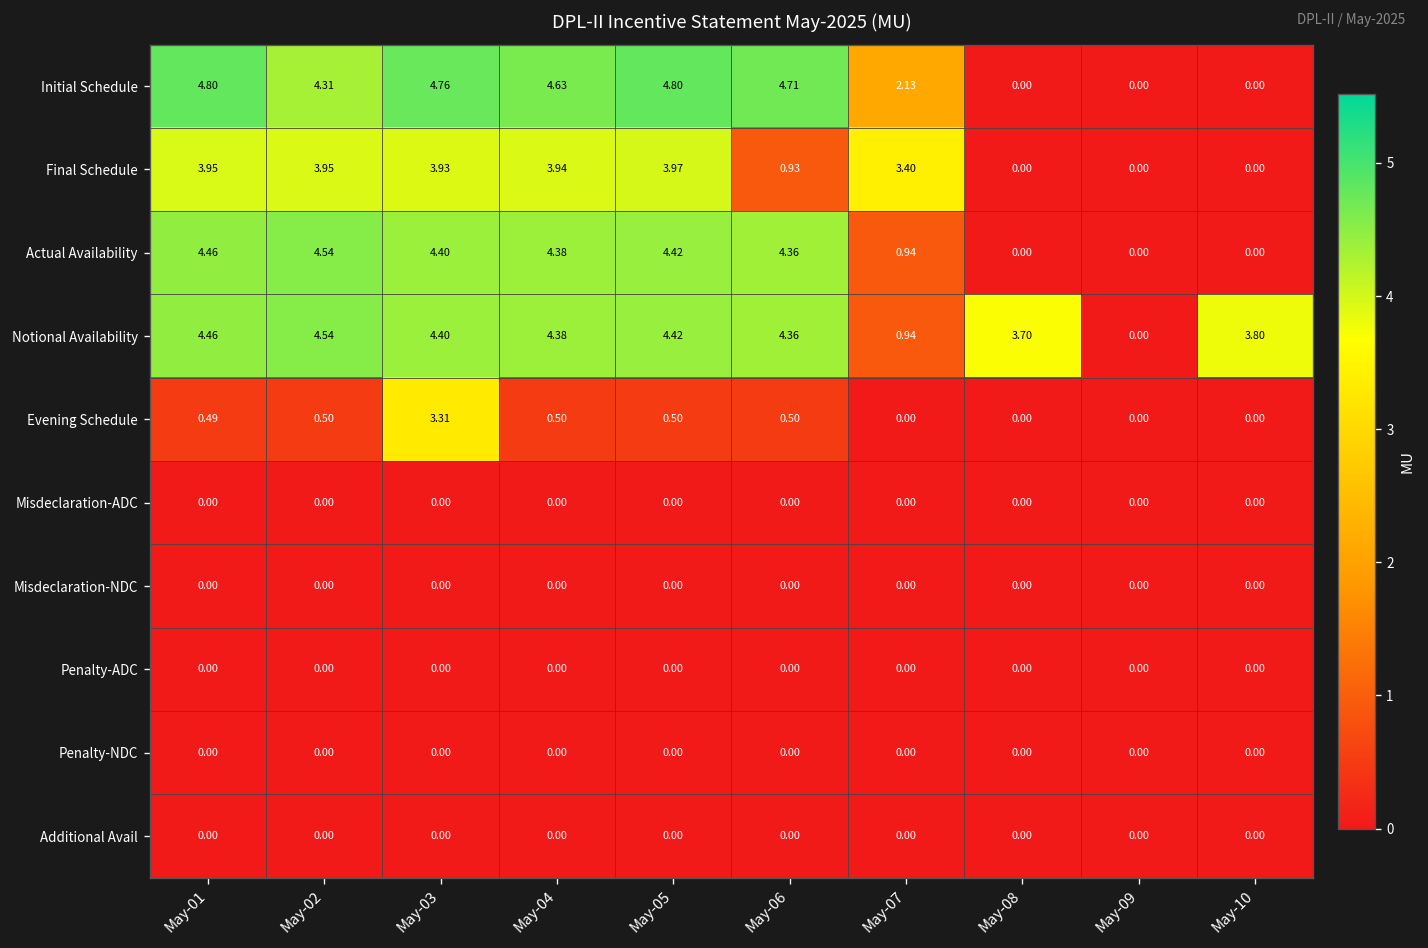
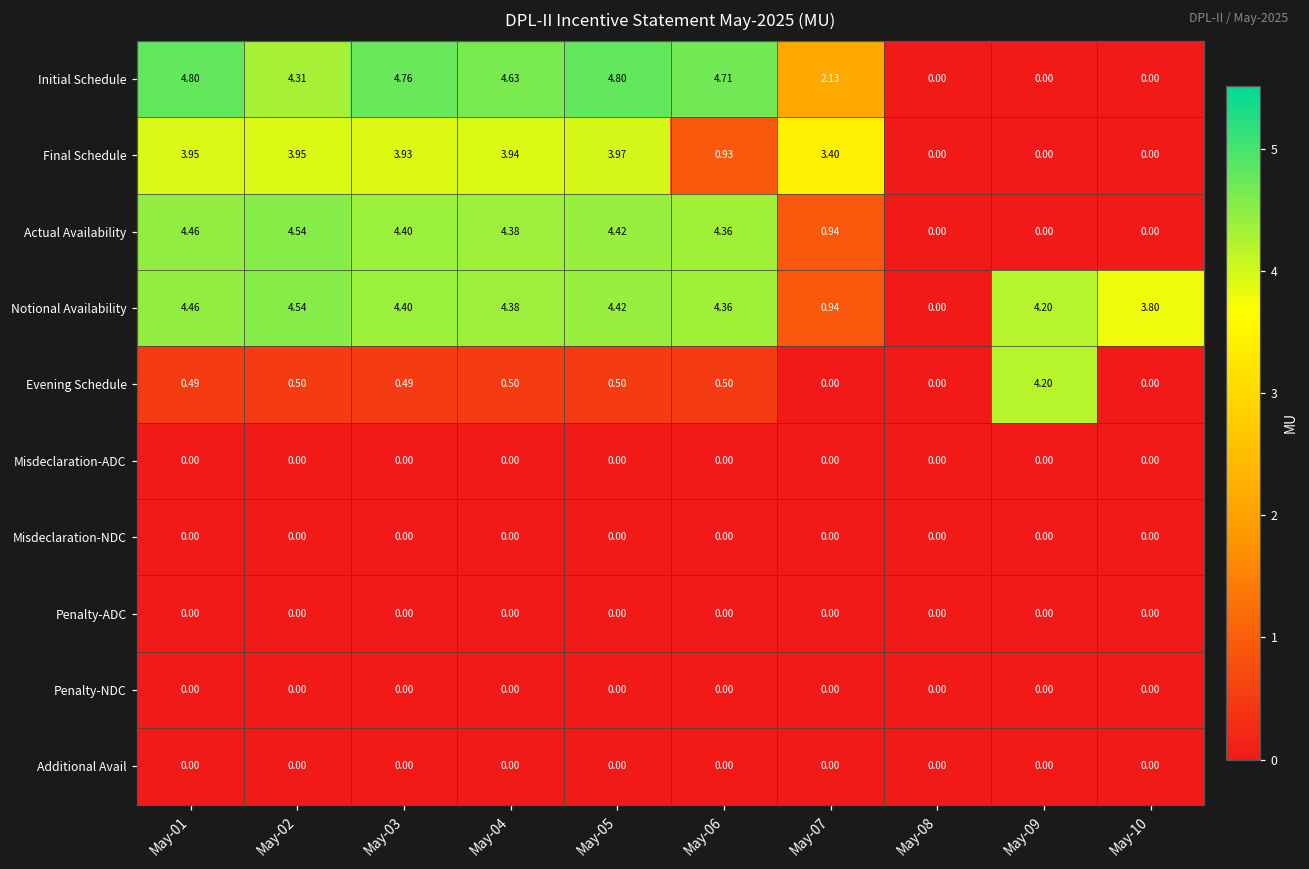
  {
    "Initial Schedule": {
      "May-01": 4.80,
      "May-02": 4.31,
      "May-03": 4.76,
      "May-04": 4.63,
      "May-05": 4.80,
      "May-06": 4.71,
      "May-07": 2.13,
      "May-08": 0.00,
      "May-09": 0.00,
      "May-10": 0.00
    },
    "Final Schedule": {
      "May-01": 3.95,
      "May-02": 3.95,
      "May-03": 3.93,
      "May-04": 3.94,
      "May-05": 3.97,
      "May-06": 0.93,
      "May-07": 3.40,
      "May-08": 0.00,
      "May-09": 0.00,
      "May-10": 0.00
    },
    "Actual Availability": {
      "May-01": 4.46,
      "May-02": 4.54,
      "May-03": 4.40,
      "May-04": 4.38,
      "May-05": 4.42,
      "May-06": 4.36,
      "May-07": 0.94,
      "May-08": 0.00,
      "May-09": 0.00,
      "May-10": 0.00
    },
    "Notional Availability": {
      "May-01": 4.46,
      "May-02": 4.54,
      "May-03": 4.40,
      "May-04": 4.38,
      "May-05": 4.42,
      "May-06": 4.36,
      "May-07": 0.94,
-     "May-08": 3.70,
-     "May-09": 0.00,
+     "May-08": 0.00,
+     "May-09": 4.20,
      "May-10": 3.80
    },
    "Evening Schedule": {
      "May-01": 0.49,
      "May-02": 0.50,
-     "May-03": 3.31,
+     "May-03": 0.49,
      "May-04": 0.50,
      "May-05": 0.50,
      "May-06": 0.50,
      "May-07": 0.00,
      "May-08": 0.00,
-     "May-09": 0.00,
+     "May-09": 4.20,
      "May-10": 0.00
    },
    "Misdeclaration-ADC": {
      "May-01": 0.00,
      "May-02": 0.00,
      "May-03": 0.00,
      "May-04": 0.00,
      "May-05": 0.00,
      "May-06": 0.00,
      "May-07": 0.00,
      "May-08": 0.00,
      "May-09": 0.00,
      "May-10": 0.00
    },
    "Misdeclaration-NDC": {
      "May-01": 0.00,
      "May-02": 0.00,
      "May-03": 0.00,
      "May-04": 0.00,
      "May-05": 0.00,
      "May-06": 0.00,
      "May-07": 0.00,
      "May-08": 0.00,
      "May-09": 0.00,
      "May-10": 0.00
    },
    "Penalty-ADC": {
      "May-01": 0.00,
      "May-02": 0.00,
      "May-03": 0.00,
      "May-04": 0.00,
      "May-05": 0.00,
      "May-06": 0.00,
      "May-07": 0.00,
      "May-08": 0.00,
      "May-09": 0.00,
      "May-10": 0.00
    },
    "Penalty-NDC": {
      "May-01": 0.00,
      "May-02": 0.00,
      "May-03": 0.00,
      "May-04": 0.00,
      "May-05": 0.00,
      "May-06": 0.00,
      "May-07": 0.00,
      "May-08": 0.00,
      "May-09": 0.00,
      "May-10": 0.00
    },
    "Additional Avail": {
      "May-01": 0.00,
      "May-02": 0.00,
      "May-03": 0.00,
      "May-04": 0.00,
      "May-05": 0.00,
      "May-06": 0.00,
      "May-07": 0.00,
      "May-08": 0.00,
      "May-09": 0.00,
      "May-10": 0.00
    }
  }
